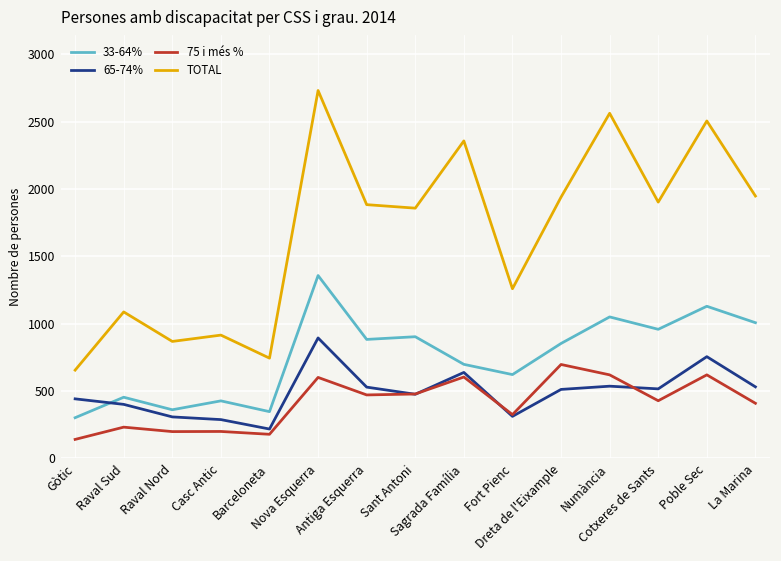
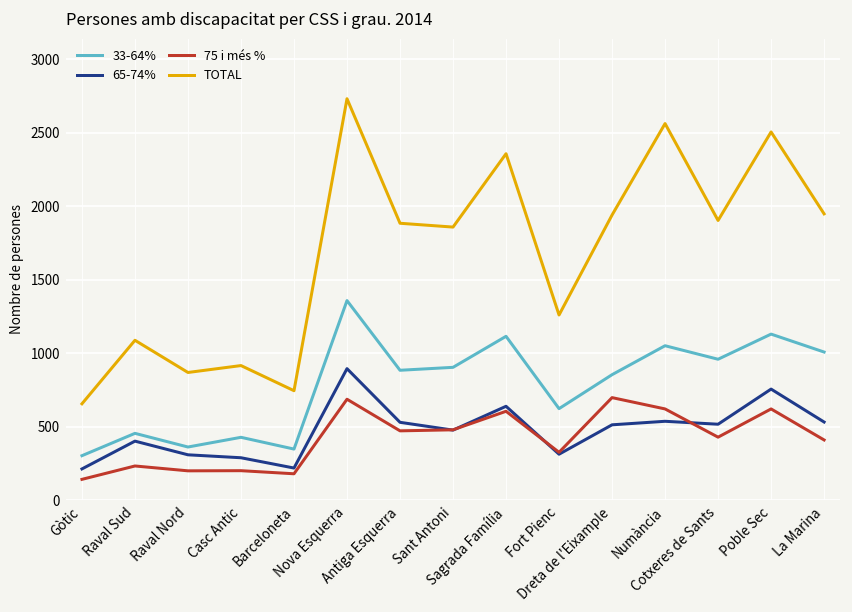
  {
    "33-64%": {
      "Gòtic": 300,
      "Raval Sud": 450,
      "Raval Nord": 360,
      "Casc Antic": 430,
      "Barceloneta": 350,
      "Nova Esquerra": 1360,
      "Antiga Esquerra": 880,
      "Sant Antoni": 900,
-     "Sagrada Família": 700,
+     "Sagrada Família": 1110,
      "Fort Pienc": 620,
      "Dreta de l'Eixample": 850,
      "Numància": 1050,
      "Cotxeres de Sants": 960,
      "Poble Sec": 1130,
      "La Marina": 1010
    },
    "65-74%": {
-     "Gòtic": 440,
+     "Gòtic": 210,
      "Raval Sud": 400,
      "Raval Nord": 310,
      "Casc Antic": 290,
      "Barceloneta": 220,
      "Nova Esquerra": 890,
      "Antiga Esquerra": 530,
      "Sagrada Família": 640,
      "Dreta de l'Eixample": 510,
      "Numància": 540,
      "Cotxeres de Sants": 520,
      "Poble Sec": 760,
      "La Marina": 530
    },
    "75 i més %": {
      "Gòtic": 140,
      "Raval Sud": 230,
      "Raval Nord": 200,
      "Casc Antic": 200,
      "Barceloneta": 180,
-     "Nova Esquerra": 600,
+     "Nova Esquerra": 690,
      "Antiga Esquerra": 470,
      "Sagrada Família": 600,
      "Dreta de l'Eixample": 700,
      "Numància": 620,
      "Cotxeres de Sants": 430,
      "Poble Sec": 620,
      "La Marina": 410
    },
    "TOTAL": {
      "Gòtic": 660,
      "Raval Sud": 1090,
      "Raval Nord": 870,
      "Casc Antic": 920,
      "Barceloneta": 740,
      "Nova Esquerra": 2730,
      "Antiga Esquerra": 1880,
      "Sant Antoni": 1860,
      "Sagrada Família": 2360,
      "Fort Pienc": 1260,
      "Dreta de l'Eixample": 1940,
      "Numància": 2560,
      "Cotxeres de Sants": 1900,
      "Poble Sec": 2500,
      "La Marina": 1950
    }
  }
